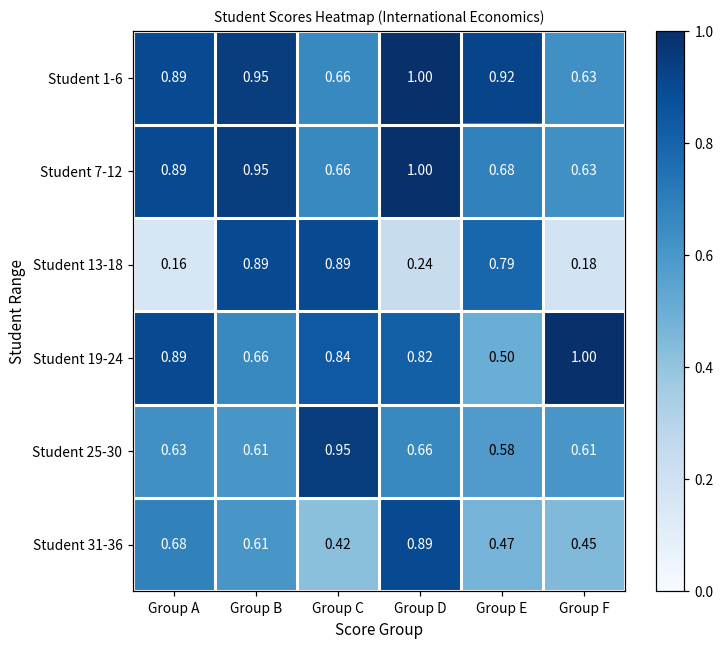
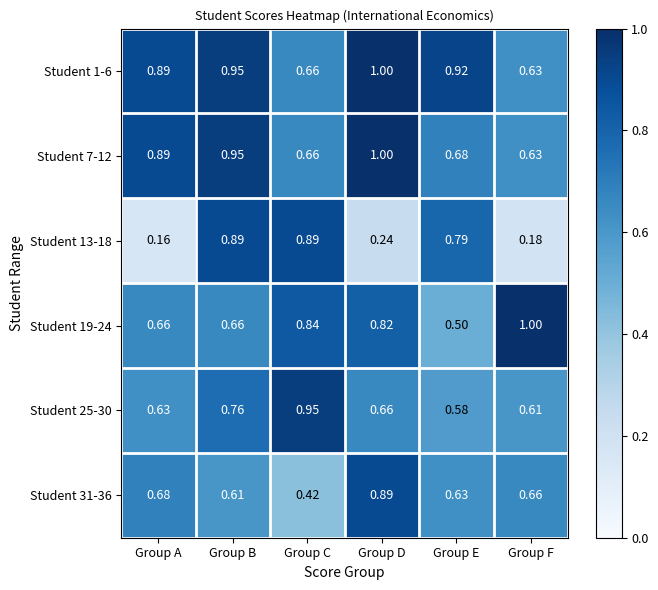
  {
    "Student 1-6": {
      "Group A": 0.89,
      "Group B": 0.95,
      "Group C": 0.66,
      "Group D": 1.00,
      "Group E": 0.92,
      "Group F": 0.63
    },
    "Student 7-12": {
      "Group A": 0.89,
      "Group B": 0.95,
      "Group C": 0.66,
      "Group D": 1.00,
      "Group E": 0.68,
      "Group F": 0.63
    },
    "Student 13-18": {
      "Group A": 0.16,
      "Group B": 0.89,
      "Group C": 0.89,
      "Group D": 0.24,
      "Group E": 0.79,
      "Group F": 0.18
    },
    "Student 19-24": {
-     "Group A": 0.89,
+     "Group A": 0.66,
      "Group B": 0.66,
      "Group C": 0.84,
      "Group D": 0.82,
      "Group E": 0.50,
      "Group F": 1.00
    },
    "Student 25-30": {
      "Group A": 0.63,
-     "Group B": 0.61,
+     "Group B": 0.76,
      "Group C": 0.95,
      "Group D": 0.66,
      "Group E": 0.58,
      "Group F": 0.61
    },
    "Student 31-36": {
      "Group A": 0.68,
      "Group B": 0.61,
      "Group C": 0.42,
      "Group D": 0.89,
-     "Group E": 0.47,
-     "Group F": 0.45
+     "Group E": 0.63,
+     "Group F": 0.66
    }
  }
